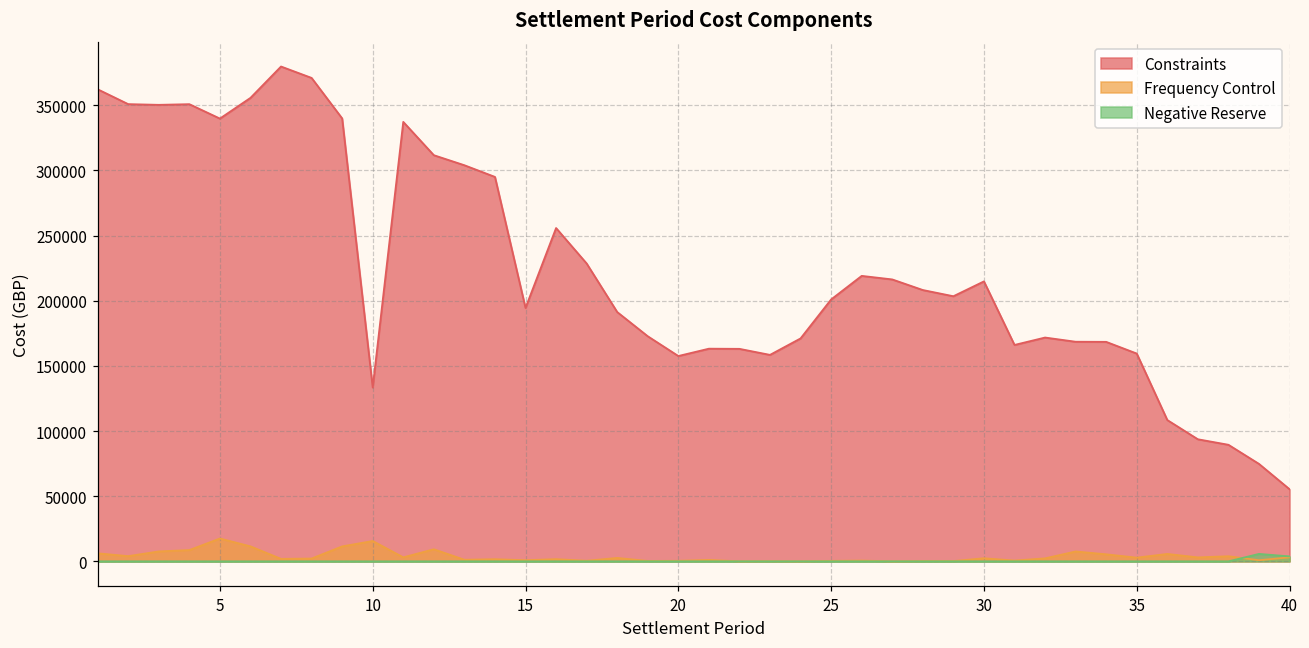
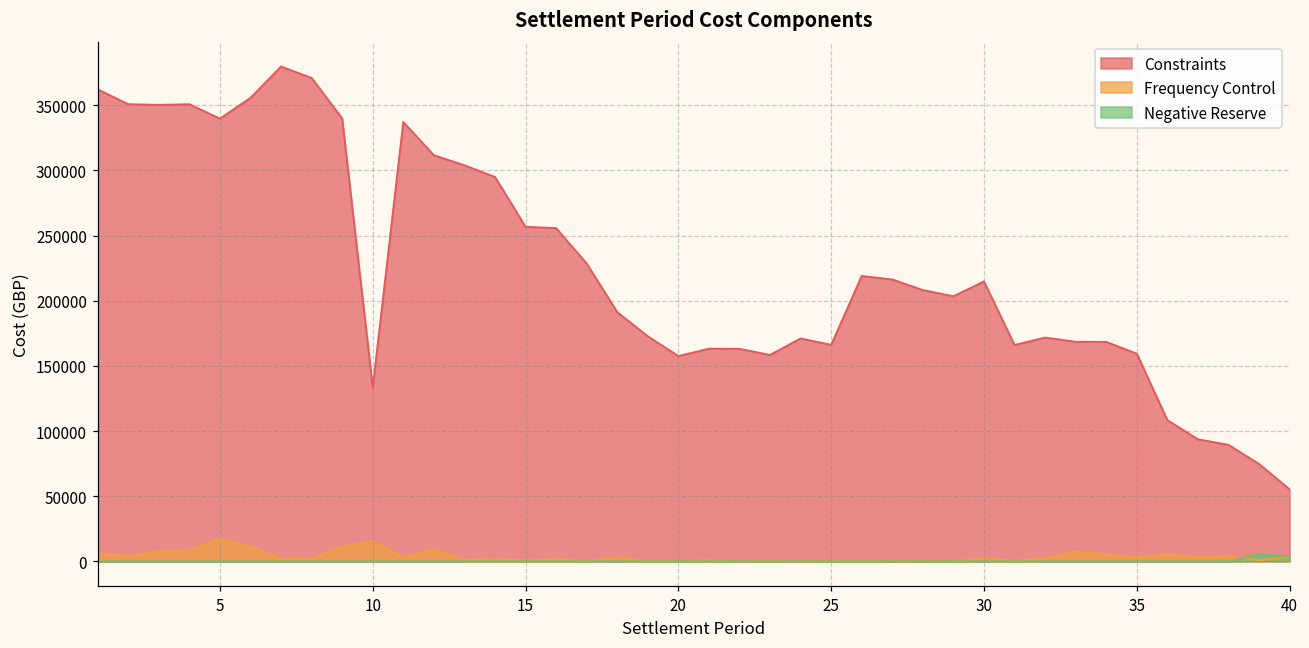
  {
    "Constraints": {
      "5": 340000,
      "10": 133000,
-     "15": 194000,
+     "15": 257000,
      "20": 158000,
-     "25": 201000,
+     "25": 166000,
      "30": 215000,
      "35": 159000,
      "40": 55000
    },
    "Frequency Control": {
      "5": 18000,
      "10": 16000,
      "30": 2000,
      "35": 3000
    },
    "Negative Reserve": {
      "5": 0,
      "10": 0,
      "30": 0,
      "35": 0
    }
  }
